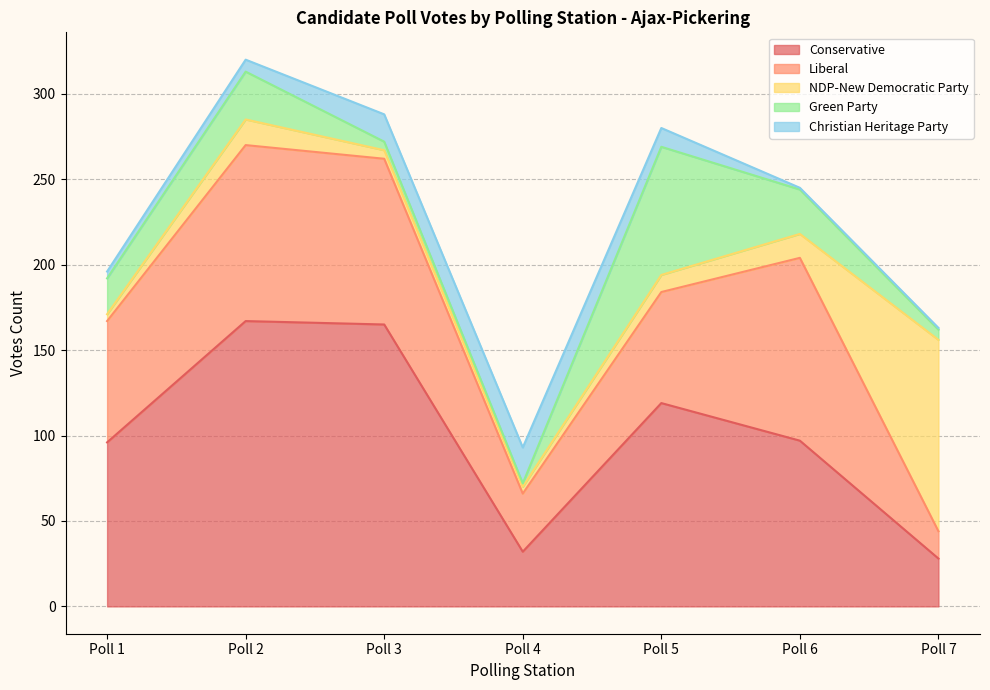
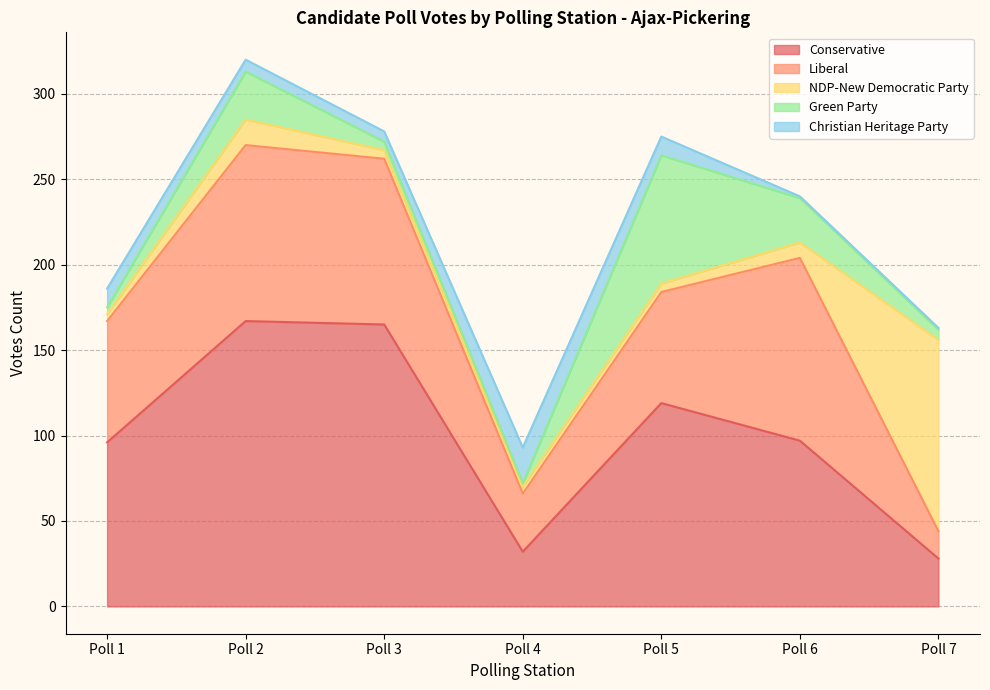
  {
    "NDP-New Democratic Party": {
      "Poll 1": 4,
      "Poll 2": 15,
      "Poll 3": 5,
      "Poll 4": 4,
-     "Poll 5": 10,
-     "Poll 6": 14,
+     "Poll 5": 5,
+     "Poll 6": 9,
      "Poll 7": 112
    },
    "Green Party": {
-     "Poll 1": 21,
+     "Poll 1": 4,
      "Poll 2": 28,
      "Poll 3": 5,
      "Poll 4": 2,
      "Poll 5": 75
    },
    "Christian Heritage Party": {
-     "Poll 1": 4,
+     "Poll 1": 11,
      "Poll 2": 7,
-     "Poll 3": 16,
+     "Poll 3": 6,
      "Poll 4": 21,
      "Poll 5": 11
    }
  }
